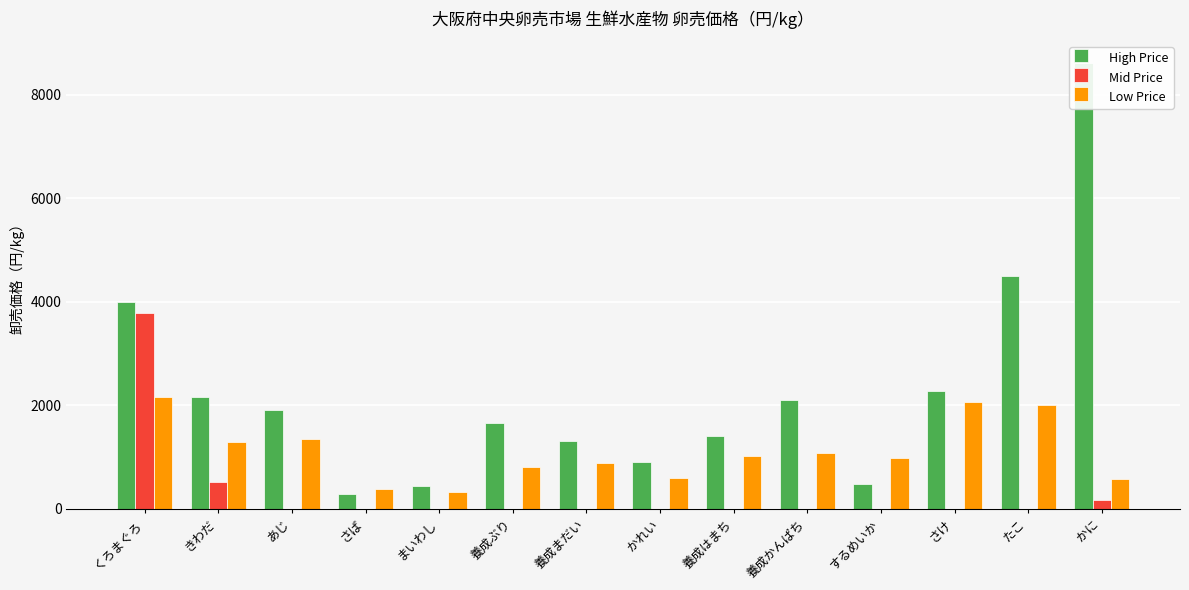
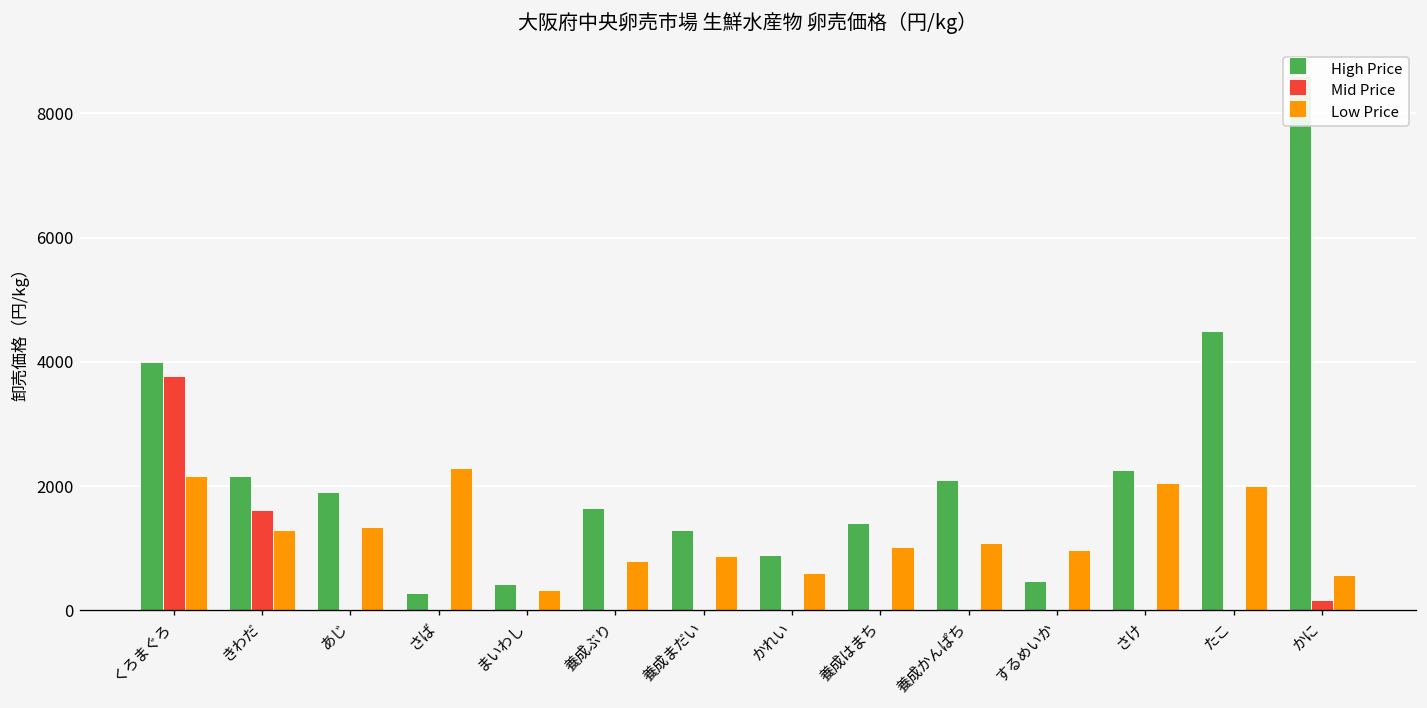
  {
    "High Price": {
      "くろまぐろ": 4000,
      "きわだ": 2200,
      "あじ": 1900,
      "さば": 300,
      "まいわし": 400,
      "養成ぶり": 1700,
      "養成まだい": 1300,
      "かれい": 900,
      "養成はまち": 1400,
      "養成かんぱち": 2100,
      "するめいか": 500,
      "さけ": 2300,
      "たこ": 4500
    },
    "Mid Price": {
      "くろまぐろ": 3800,
-     "きわだ": 500,
+     "きわだ": 1600,
      "あじ": 0,
      "さば": 0,
      "まいわし": 0,
      "養成ぶり": 0,
      "養成まだい": 0,
      "かれい": 0,
      "養成はまち": 0,
      "養成かんぱち": 0,
      "するめいか": 0,
      "さけ": 0,
      "たこ": 0,
      "かに": 200
    },
    "Low Price": {
      "くろまぐろ": 2200,
      "きわだ": 1300,
      "あじ": 1400,
-     "さば": 400,
+     "さば": 2300,
      "まいわし": 300,
      "養成ぶり": 800,
      "養成まだい": 900,
      "かれい": 600,
      "養成はまち": 1000,
      "養成かんぱち": 1100,
      "するめいか": 1000,
      "さけ": 2100,
      "たこ": 2000,
      "かに": 600
    }
  }
